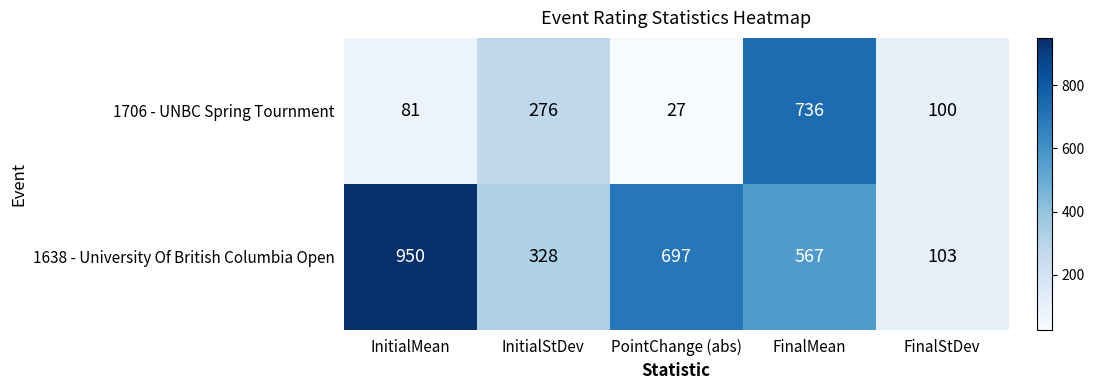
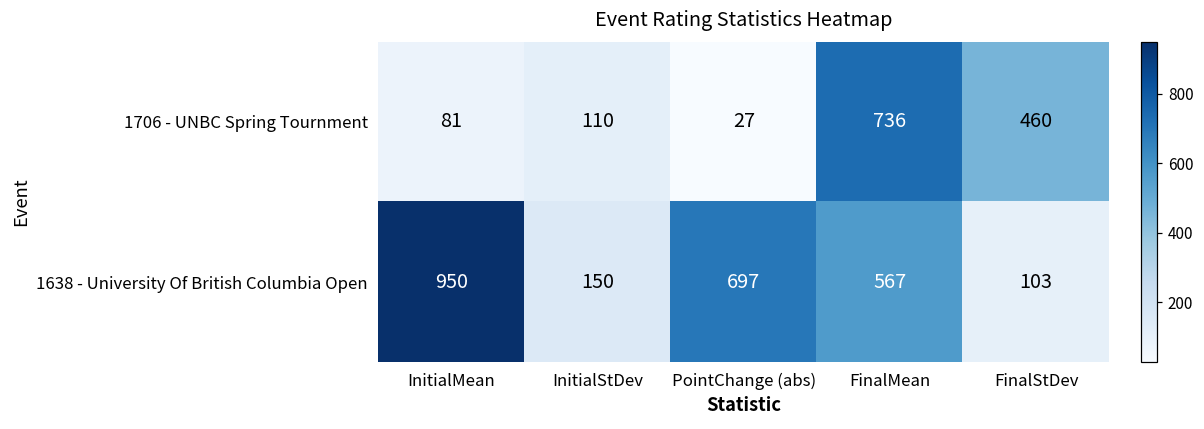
  {
    "1706 - UNBC Spring Tournment": {
      "InitialMean": 81,
-     "InitialStDev": 276,
+     "InitialStDev": 110,
      "PointChange (abs)": 27,
      "FinalMean": 736,
-     "FinalStDev": 100
+     "FinalStDev": 460
    },
    "1638 - University Of British Columbia Open": {
      "InitialMean": 950,
-     "InitialStDev": 328,
+     "InitialStDev": 150,
      "PointChange (abs)": 697,
      "FinalMean": 567,
      "FinalStDev": 103
    }
  }
